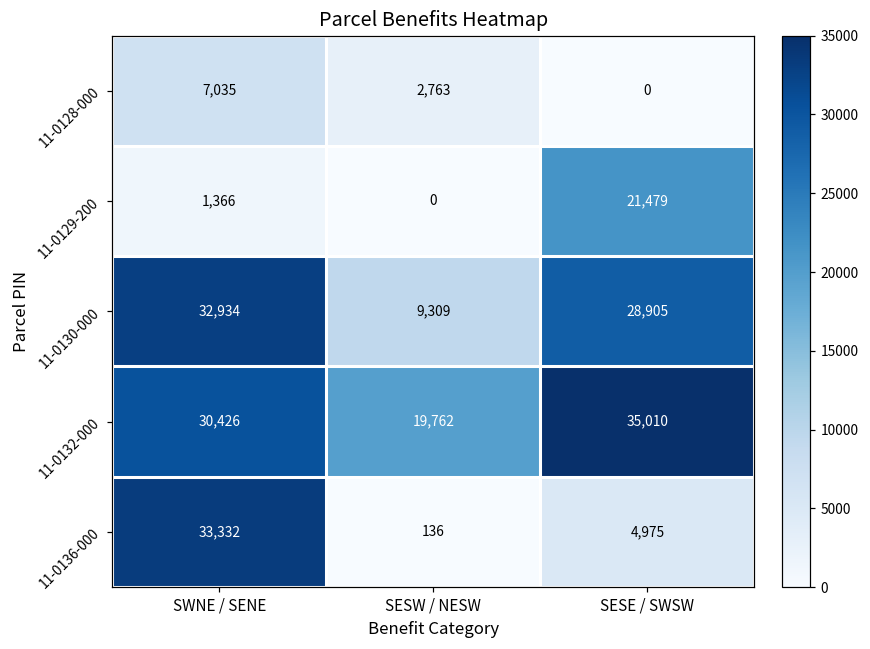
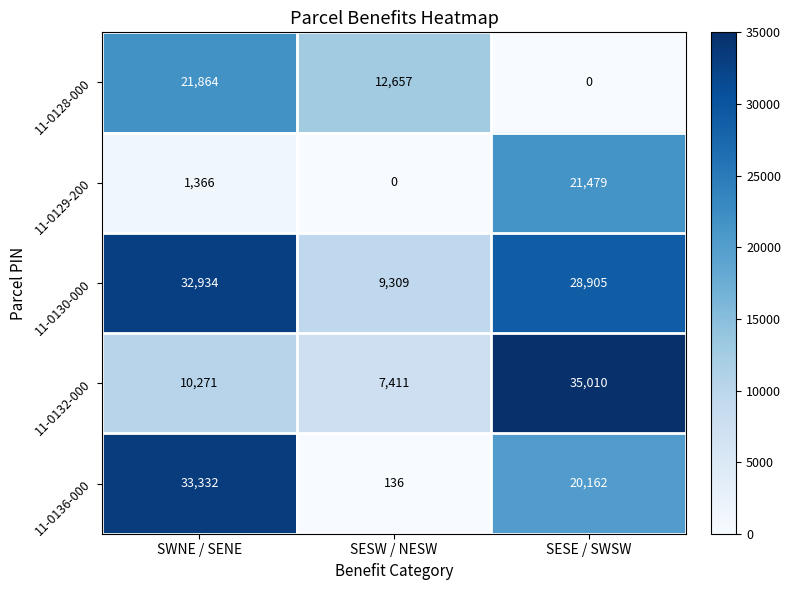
  {
    "11-0128-000": {
-     "SWNE / SENE": "7,035",
-     "SESW / NESW": "2,763",
+     "SWNE / SENE": "21,864",
+     "SESW / NESW": "12,657",
      "SESE / SWSW": "0"
    },
    "11-0129-200": {
      "SWNE / SENE": "1,366",
      "SESW / NESW": "0",
      "SESE / SWSW": "21,479"
    },
    "11-0130-000": {
      "SWNE / SENE": "32,934",
      "SESW / NESW": "9,309",
      "SESE / SWSW": "28,905"
    },
    "11-0132-000": {
-     "SWNE / SENE": "30,426",
-     "SESW / NESW": "19,762",
+     "SWNE / SENE": "10,271",
+     "SESW / NESW": "7,411",
      "SESE / SWSW": "35,010"
    },
    "11-0136-000": {
      "SWNE / SENE": "33,332",
      "SESW / NESW": "136",
-     "SESE / SWSW": "4,975"
+     "SESE / SWSW": "20,162"
    }
  }
